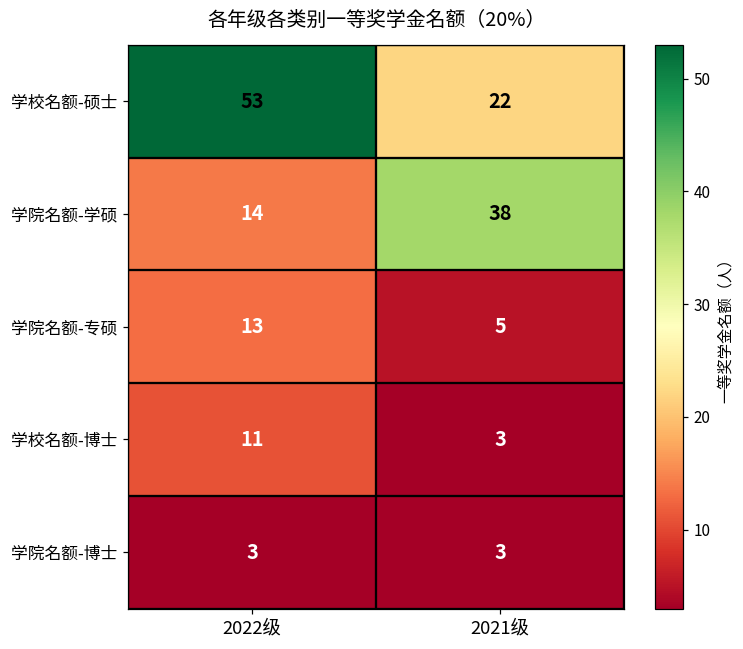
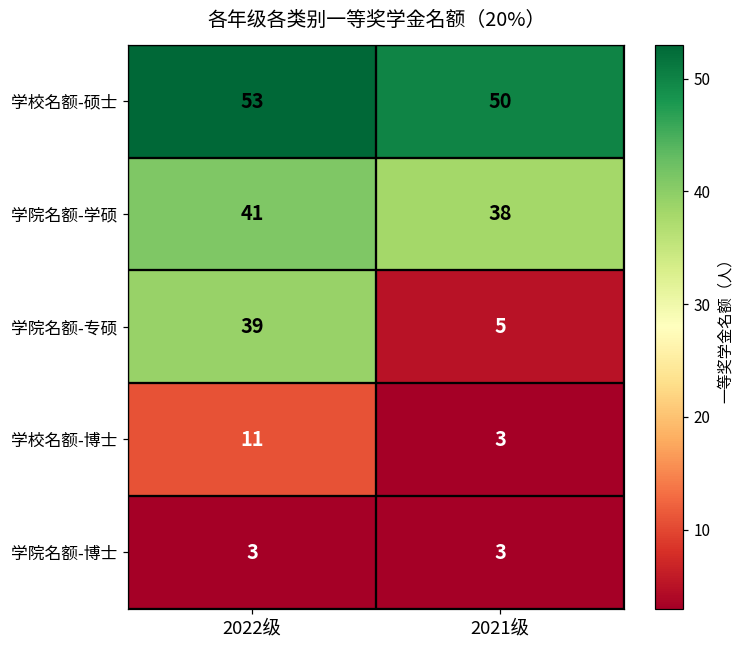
  {
    "学校名额-硕士": {
      "2022级": 53,
-     "2021级": 22
+     "2021级": 50
    },
    "学院名额-学硕": {
-     "2022级": 14,
+     "2022级": 41,
      "2021级": 38
    },
    "学院名额-专硕": {
-     "2022级": 13,
+     "2022级": 39,
      "2021级": 5
    },
    "学校名额-博士": {
      "2022级": 11,
      "2021级": 3
    },
    "学院名额-博士": {
      "2022级": 3,
      "2021级": 3
    }
  }
